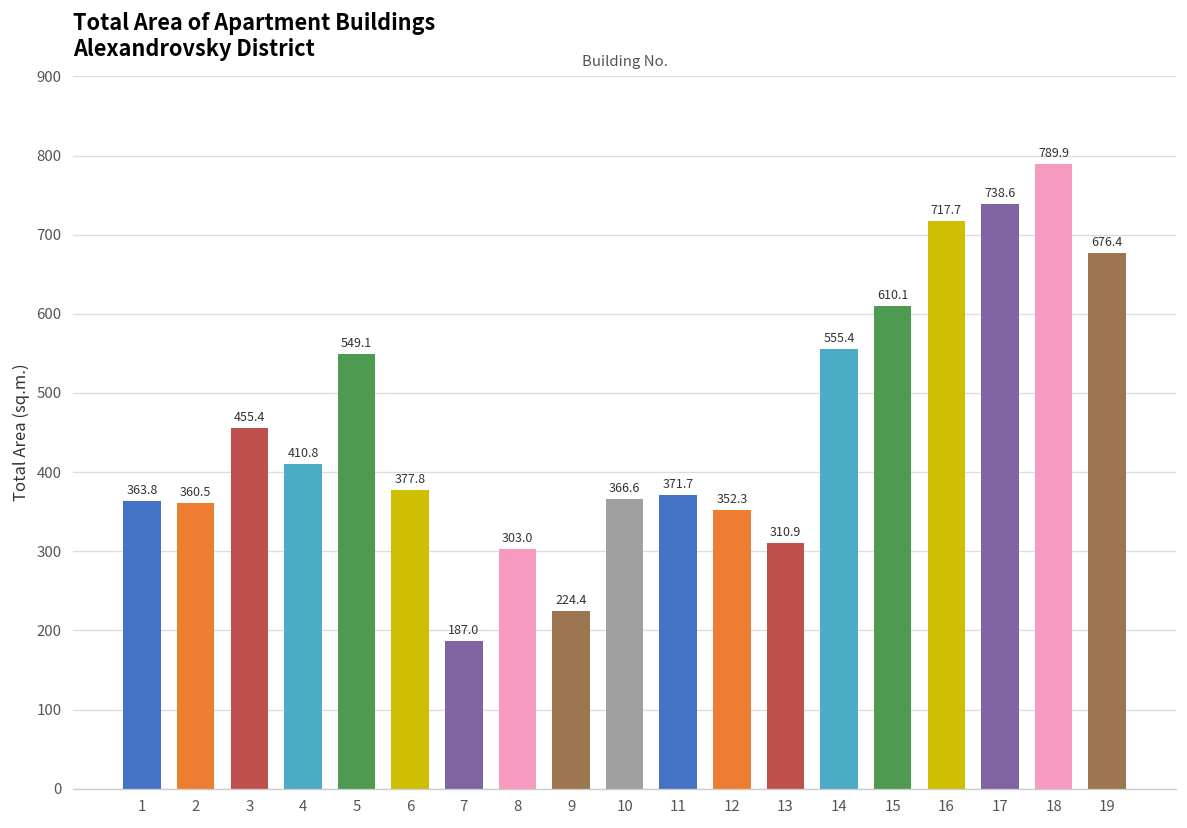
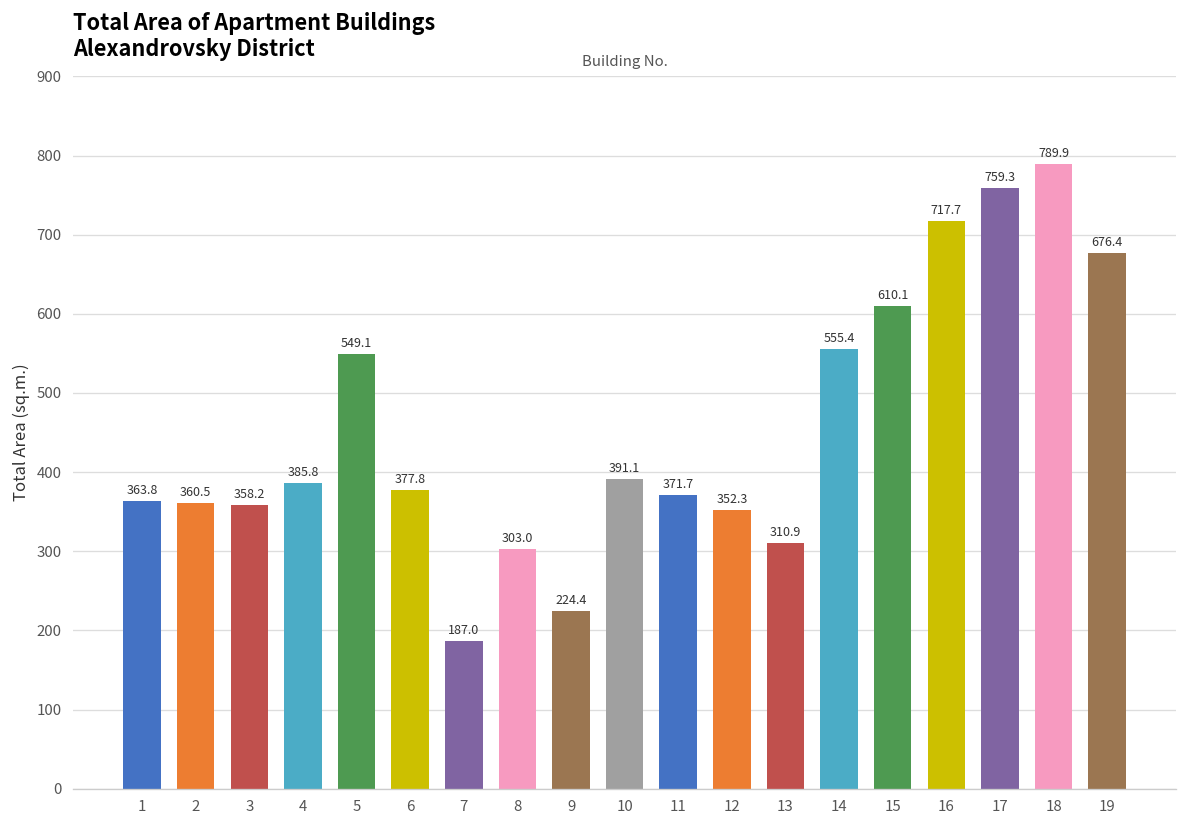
  {
    "1": 363.8,
    "2": 360.5,
-   "3": 455.4,
-   "4": 410.8,
+   "3": 358.2,
+   "4": 385.8,
    "5": 549.1,
    "6": 377.8,
    "7": 187.0,
    "8": 303.0,
    "9": 224.4,
-   "10": 366.6,
+   "10": 391.1,
    "11": 371.7,
    "12": 352.3,
    "13": 310.9,
    "14": 555.4,
    "15": 610.1,
    "16": 717.7,
-   "17": 738.6,
+   "17": 759.3,
    "18": 789.9,
    "19": 676.4
  }
